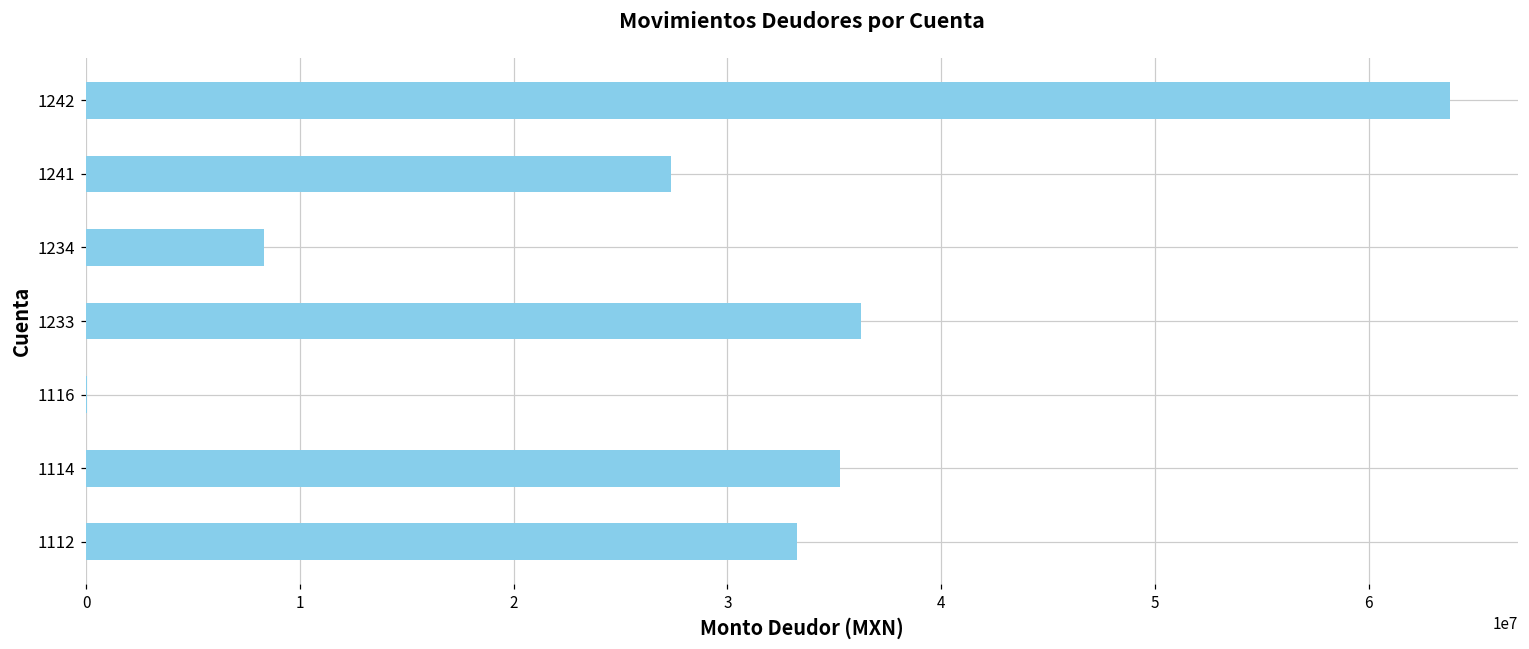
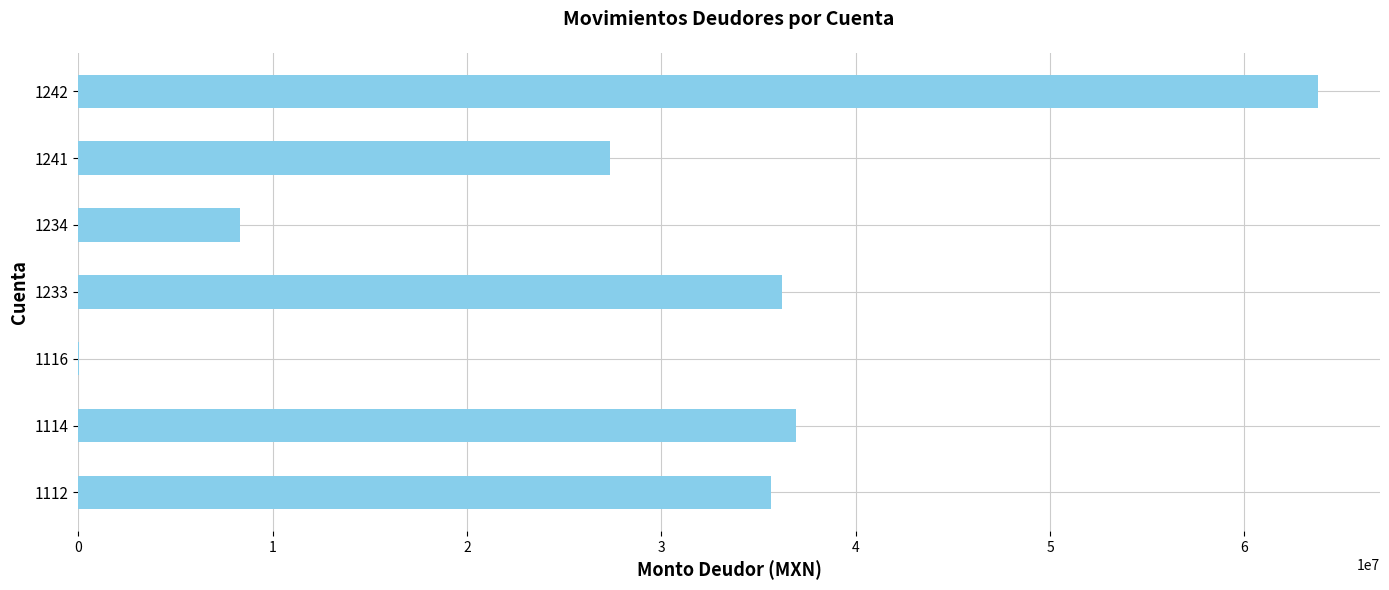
  {
    "1242": 63800000,
    "1241": 27400000,
    "1234": 8300000,
    "1233": 36200000,
-   "1114": 35300000,
-   "1112": 33200000
+   "1114": 36900000,
+   "1112": 35600000
  }
